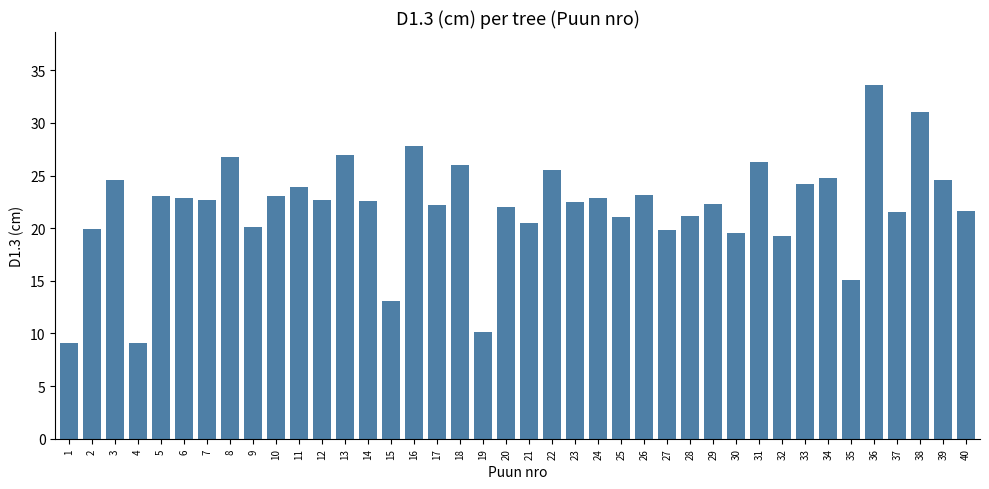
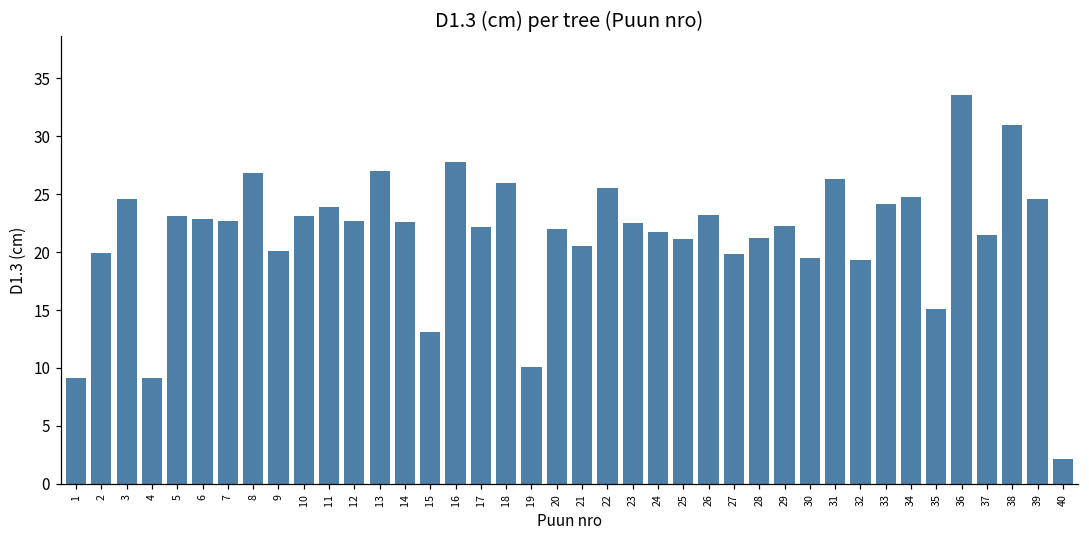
  {
    "1": 9.1,
    "2": 19.9,
    "3": 24.6,
    "4": 9.1,
    "5": 23.1,
    "6": 22.9,
    "7": 22.7,
    "8": 26.8,
    "9": 20.1,
    "10": 23.1,
    "11": 23.9,
    "12": 22.7,
    "13": 27.0,
    "14": 22.6,
    "15": 13.1,
    "16": 27.8,
    "17": 22.2,
    "18": 26.0,
    "19": 10.1,
    "20": 22.0,
    "21": 20.5,
    "22": 25.5,
    "23": 22.5,
-   "24": 22.9,
+   "24": 21.7,
    "25": 21.1,
    "26": 23.2,
    "27": 19.8,
    "28": 21.2,
    "29": 22.3,
    "30": 19.5,
    "31": 26.3,
    "32": 19.3,
    "33": 24.2,
    "34": 24.8,
    "35": 15.1,
    "36": 33.6,
    "37": 21.5,
    "38": 31.0,
    "39": 24.6,
-   "40": 21.6
+   "40": 2.1
  }
